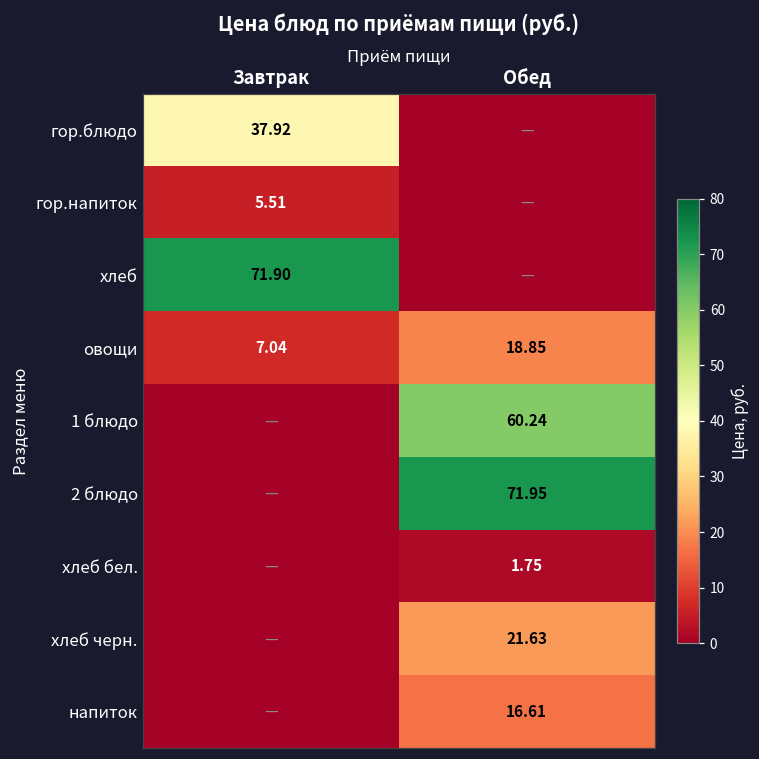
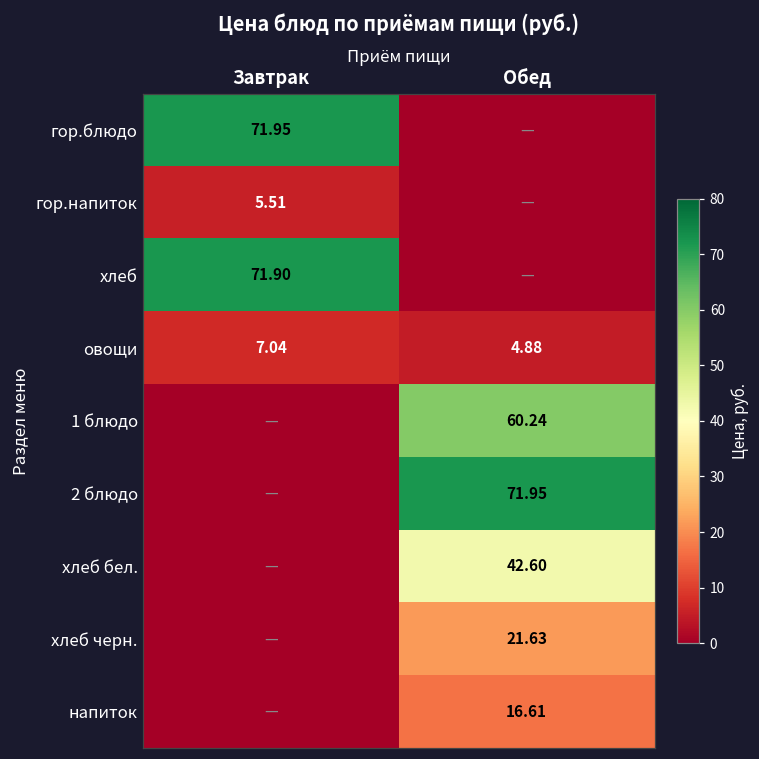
  {
    "гор.блюдо": {
-     "Завтрак": 37.92
+     "Завтрак": 71.95
    },
    "гор.напиток": {
      "Завтрак": 5.51
    },
    "хлеб": {
      "Завтрак": 71.90
    },
    "овощи": {
      "Завтрак": 7.04,
-     "Обед": 18.85
+     "Обед": 4.88
    },
    "1 блюдо": {
      "Обед": 60.24
    },
    "2 блюдо": {
      "Обед": 71.95
    },
    "хлеб бел.": {
-     "Обед": 1.75
+     "Обед": 42.60
    },
    "хлеб черн.": {
      "Обед": 21.63
    },
    "напиток": {
      "Обед": 16.61
    }
  }
